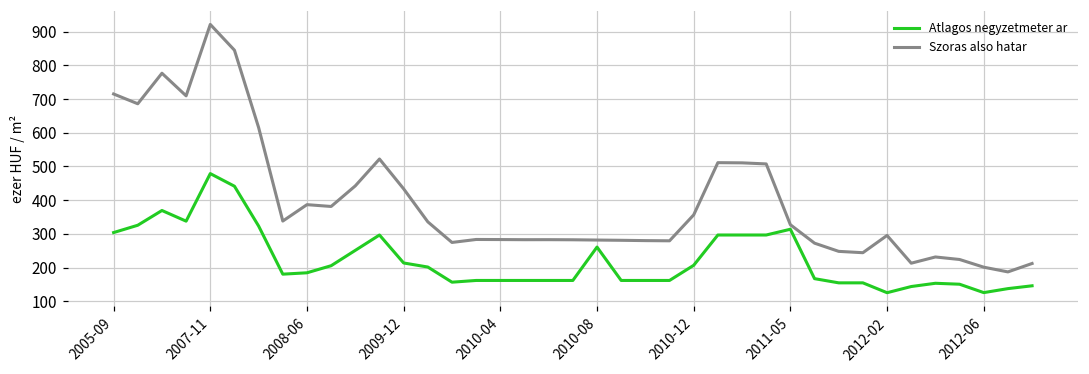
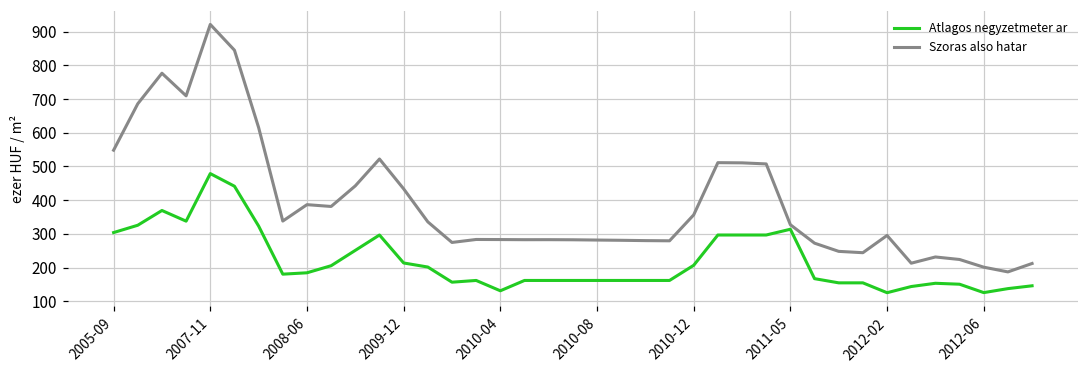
  {
    "Atlagos negyzetmeter ar": {
      "2005-09": 300,
      "2007-11": 480,
      "2008-06": 180,
      "2009-12": 210,
-     "2010-04": 160,
-     "2010-08": 260,
+     "2010-04": 130,
+     "2010-08": 160,
      "2010-12": 210,
      "2011-05": 310,
      "2012-02": 130,
      "2012-06": 130
    },
    "Szoras also hatar": {
-     "2005-09": 720,
+     "2005-09": 550,
      "2007-11": 920,
      "2008-06": 390,
      "2009-12": 430,
      "2010-04": 280,
      "2010-08": 280,
      "2010-12": 360,
      "2011-05": 330,
      "2012-02": 300,
      "2012-06": 200
    }
  }
